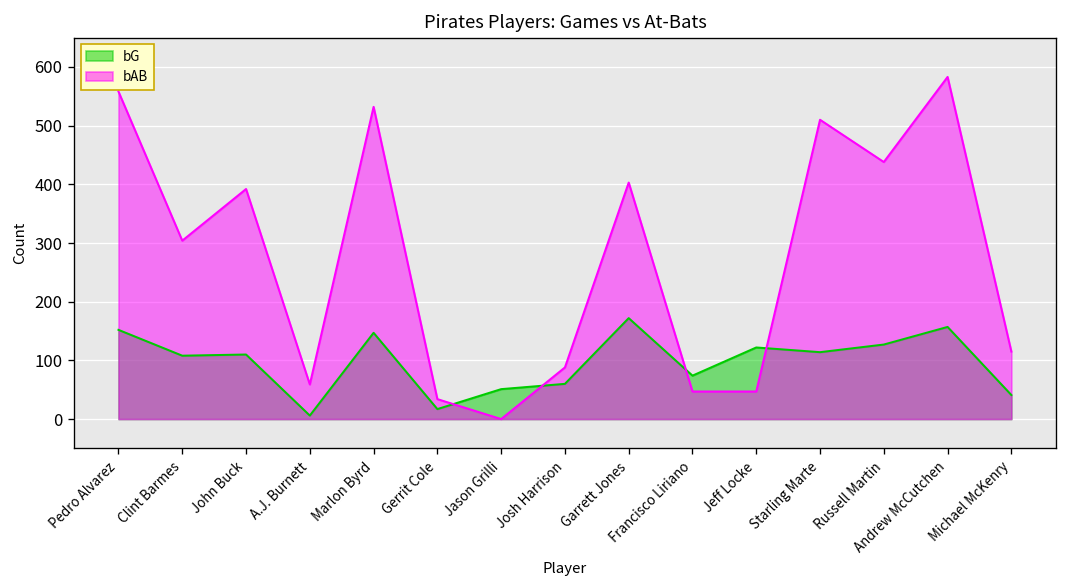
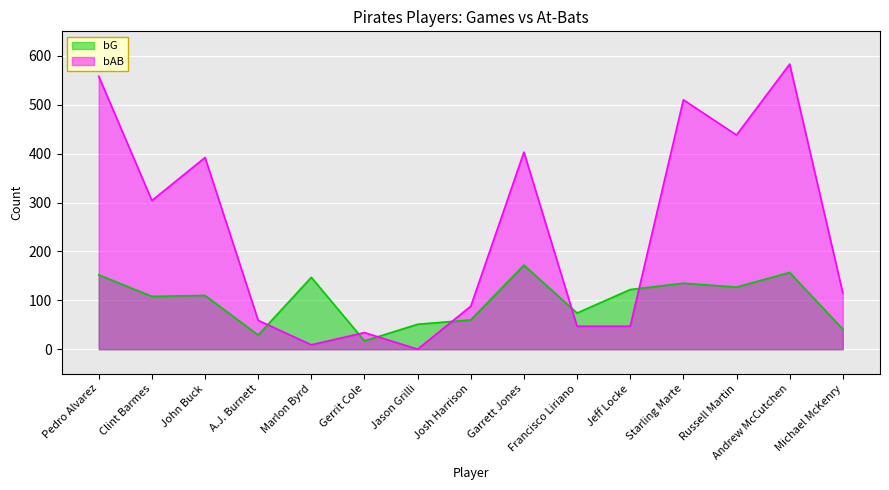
  {
    "bG": {
      "Pedro Alvarez": 150,
      "Clint Barmes": 110,
      "John Buck": 110,
-     "A.J. Burnett": 10,
+     "A.J. Burnett": 30,
      "Marlon Byrd": 150,
      "Gerrit Cole": 20,
      "Jason Grilli": 50,
      "Josh Harrison": 60,
      "Garrett Jones": 170,
      "Francisco Liriano": 70,
      "Jeff Locke": 120,
-     "Starling Marte": 110,
+     "Starling Marte": 140,
      "Russell Martin": 130,
      "Andrew McCutchen": 160,
      "Michael McKenry": 40
    },
    "bAB": {
      "Pedro Alvarez": 560,
      "Clint Barmes": 300,
      "John Buck": 390,
      "A.J. Burnett": 60,
-     "Marlon Byrd": 530,
+     "Marlon Byrd": 10,
      "Gerrit Cole": 30,
      "Jason Grilli": 0,
      "Josh Harrison": 90,
      "Garrett Jones": 400,
      "Francisco Liriano": 50,
      "Jeff Locke": 50,
      "Starling Marte": 510,
      "Russell Martin": 440,
      "Andrew McCutchen": 580,
      "Michael McKenry": 120
    }
  }
